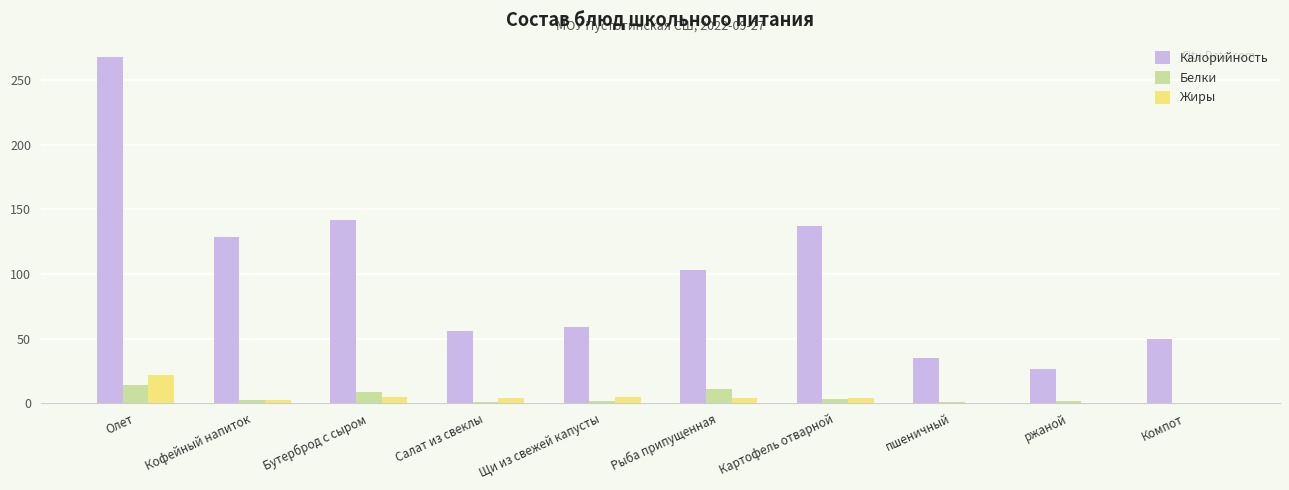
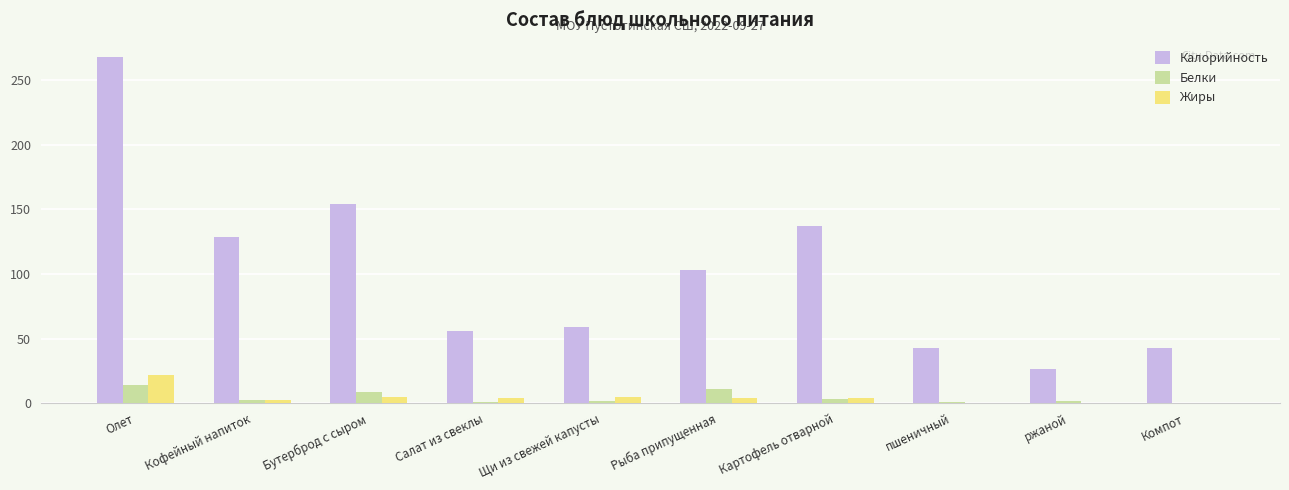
  {
    "Калорийность": {
      "Олет": 268,
      "Кофейный напиток": 128,
-     "Бутерброд с сыром": 142,
+     "Бутерброд с сыром": 154,
      "Салат из свеклы": 56,
      "Щи из свежей капусты": 59,
      "Рыба припущенная": 103,
      "Картофель отварной": 137,
-     "пшеничный": 35,
+     "пшеничный": 43,
      "ржаной": 26,
-     "Компот": 50
+     "Компот": 43
    }
  }
